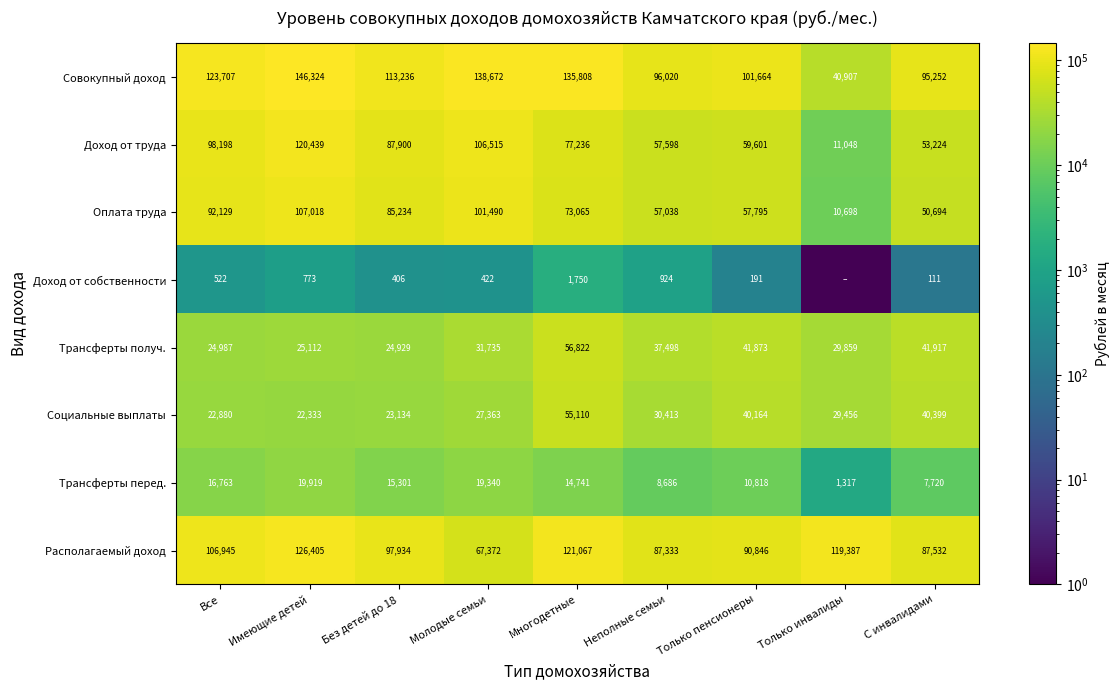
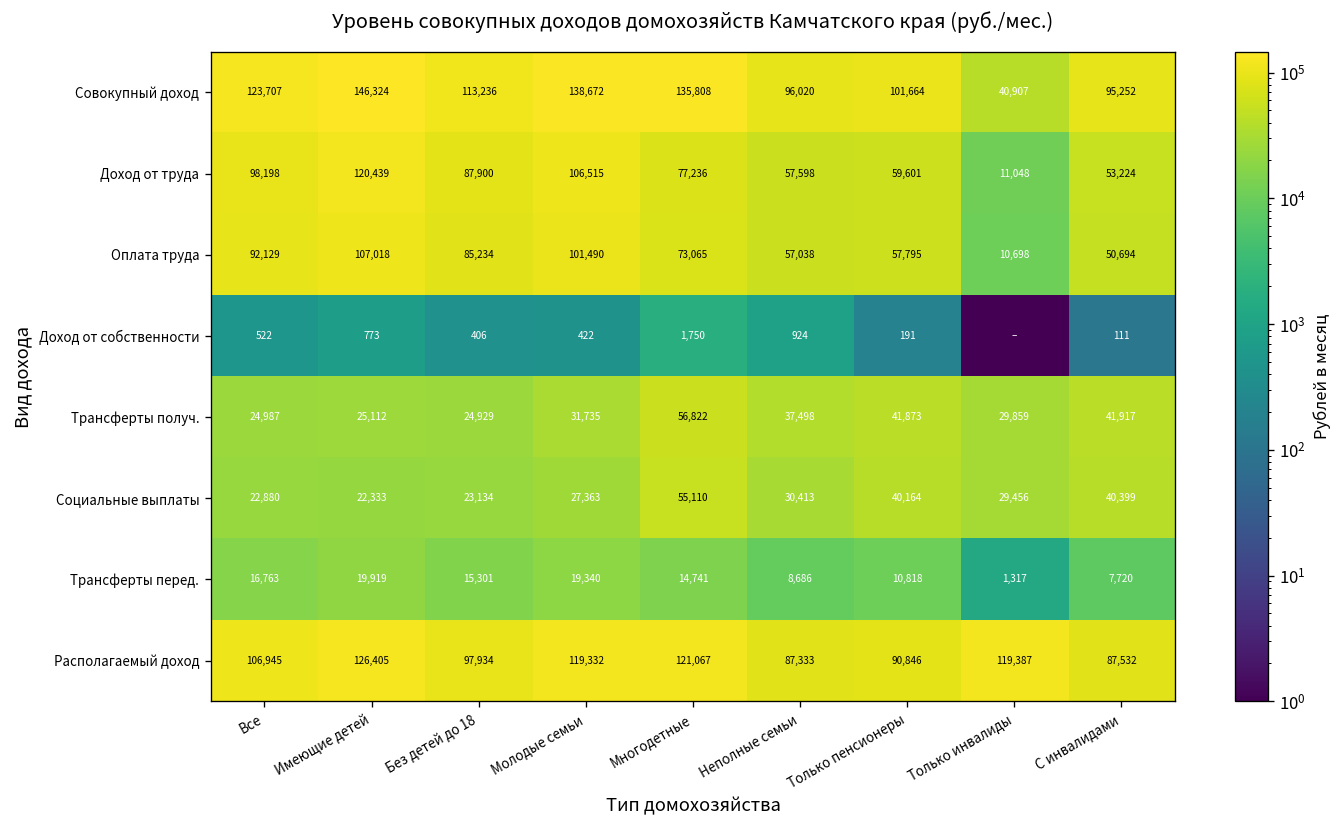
  {
    "Совокупный доход": {
      "Все": "123,707",
      "Имеющие детей": "146,324",
      "Без детей до 18": "113,236",
      "Молодые семьи": "138,672",
      "Многодетные": "135,808",
      "Неполные семьи": "96,020",
      "Только пенсионеры": "101,664",
      "Только инвалиды": "40,907",
      "С инвалидами": "95,252"
    },
    "Доход от труда": {
      "Все": "98,198",
      "Имеющие детей": "120,439",
      "Без детей до 18": "87,900",
      "Молодые семьи": "106,515",
      "Многодетные": "77,236",
      "Неполные семьи": "57,598",
      "Только пенсионеры": "59,601",
      "Только инвалиды": "11,048",
      "С инвалидами": "53,224"
    },
    "Оплата труда": {
      "Все": "92,129",
      "Имеющие детей": "107,018",
      "Без детей до 18": "85,234",
      "Молодые семьи": "101,490",
      "Многодетные": "73,065",
      "Неполные семьи": "57,038",
      "Только пенсионеры": "57,795",
      "Только инвалиды": "10,698",
      "С инвалидами": "50,694"
    },
    "Доход от собственности": {
      "Все": "522",
      "Имеющие детей": "773",
      "Без детей до 18": "406",
      "Молодые семьи": "422",
      "Многодетные": "1,750",
      "Неполные семьи": "924",
      "Только пенсионеры": "191",
      "С инвалидами": "111"
    },
    "Трансферты получ.": {
      "Все": "24,987",
      "Имеющие детей": "25,112",
      "Без детей до 18": "24,929",
      "Молодые семьи": "31,735",
      "Многодетные": "56,822",
      "Неполные семьи": "37,498",
      "Только пенсионеры": "41,873",
      "Только инвалиды": "29,859",
      "С инвалидами": "41,917"
    },
    "Социальные выплаты": {
      "Все": "22,880",
      "Имеющие детей": "22,333",
      "Без детей до 18": "23,134",
      "Молодые семьи": "27,363",
      "Многодетные": "55,110",
      "Неполные семьи": "30,413",
      "Только пенсионеры": "40,164",
      "Только инвалиды": "29,456",
      "С инвалидами": "40,399"
    },
    "Трансферты перед.": {
      "Все": "16,763",
      "Имеющие детей": "19,919",
      "Без детей до 18": "15,301",
      "Молодые семьи": "19,340",
      "Многодетные": "14,741",
      "Неполные семьи": "8,686",
      "Только пенсионеры": "10,818",
      "Только инвалиды": "1,317",
      "С инвалидами": "7,720"
    },
    "Располагаемый доход": {
      "Все": "106,945",
      "Имеющие детей": "126,405",
      "Без детей до 18": "97,934",
-     "Молодые семьи": "67,372",
+     "Молодые семьи": "119,332",
      "Многодетные": "121,067",
      "Неполные семьи": "87,333",
      "Только пенсионеры": "90,846",
      "Только инвалиды": "119,387",
      "С инвалидами": "87,532"
    }
  }
